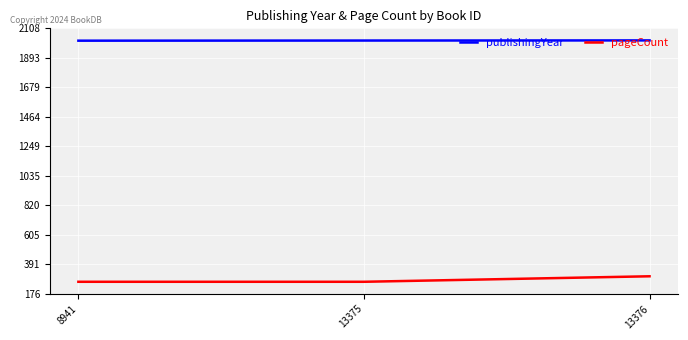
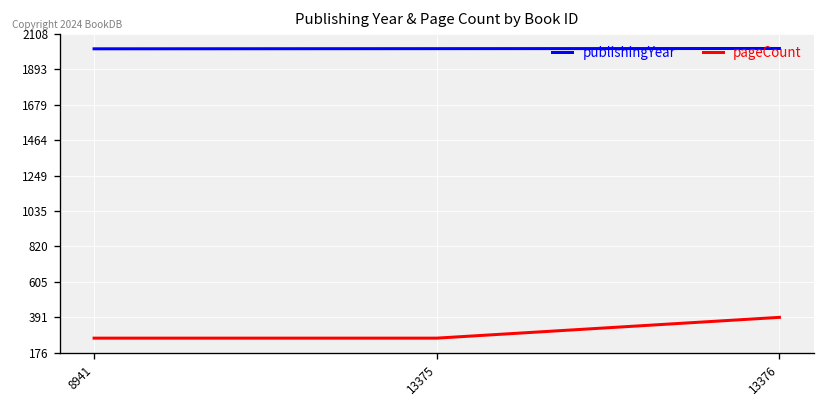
  {
    "publishingYear": {
      "8941": 2020,
      "13375": 2020,
      "13376": 2020
    },
    "pageCount": {
      "8941": 260,
      "13375": 260,
-     "13376": 300
+     "13376": 390
    }
  }
